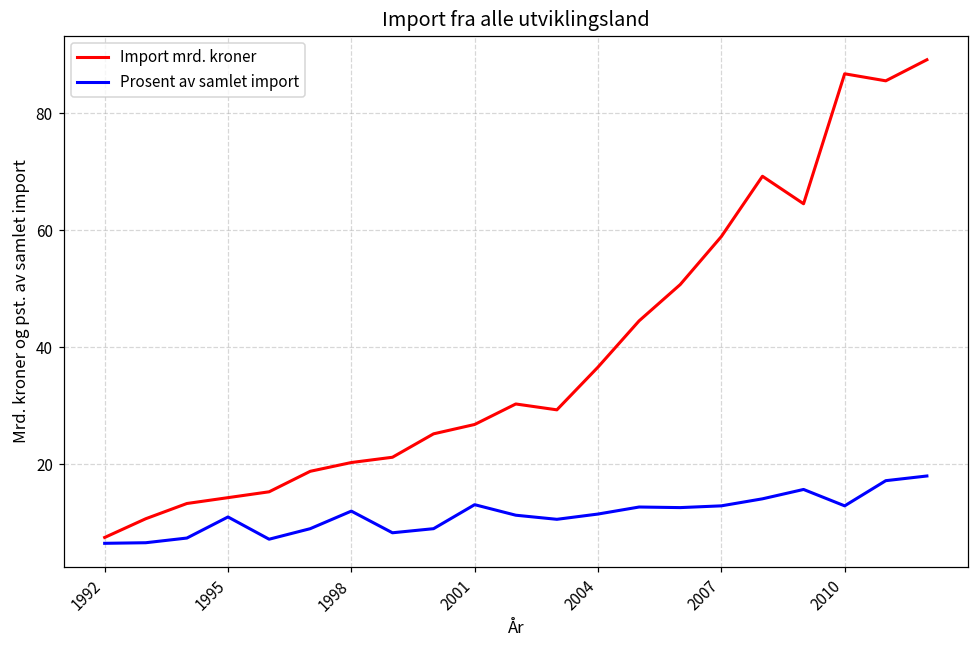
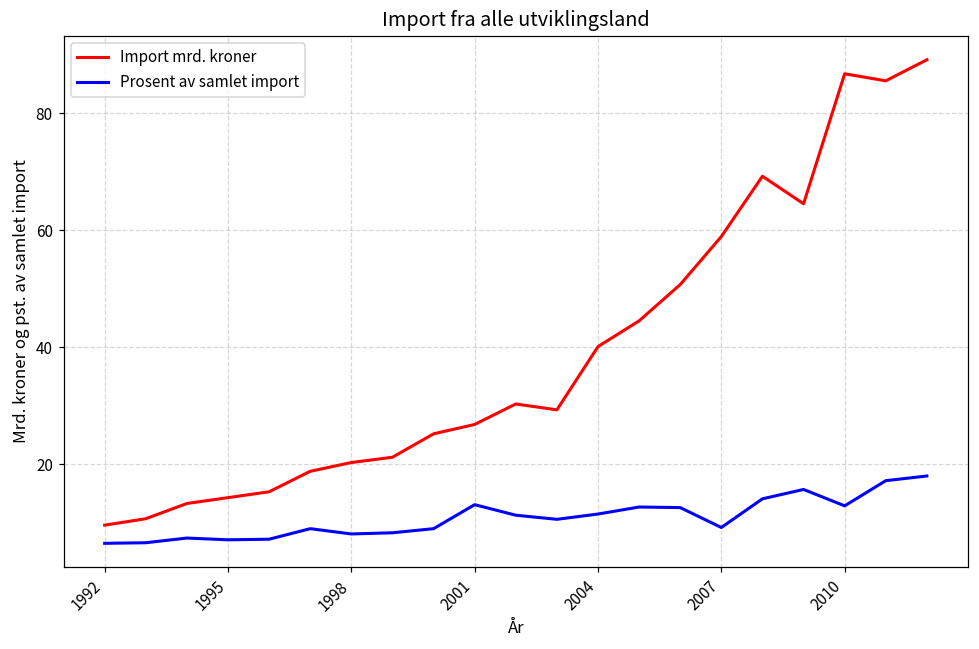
  {
    "Import mrd. kroner": {
-     "1992": 8,
+     "1992": 10,
      "1995": 14,
      "1998": 20,
      "2001": 27,
-     "2004": 37,
+     "2004": 40,
      "2007": 59,
      "2010": 87
    },
    "Prosent av samlet import": {
      "1992": 7,
-     "1995": 11,
-     "1998": 12,
+     "1995": 7,
+     "1998": 8,
      "2001": 13,
      "2004": 12,
-     "2007": 13,
+     "2007": 9,
      "2010": 13
    }
  }
